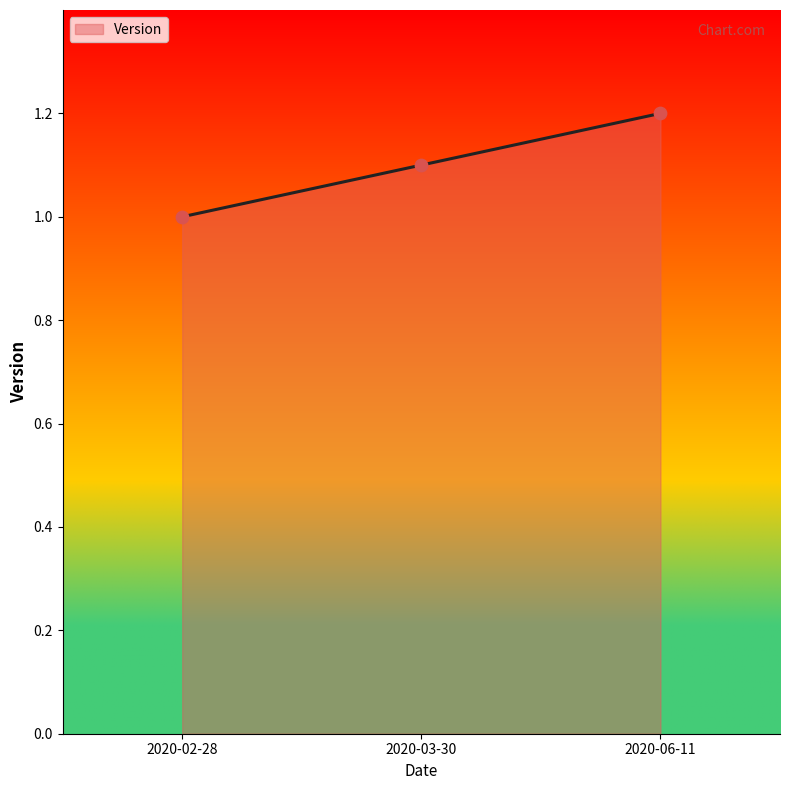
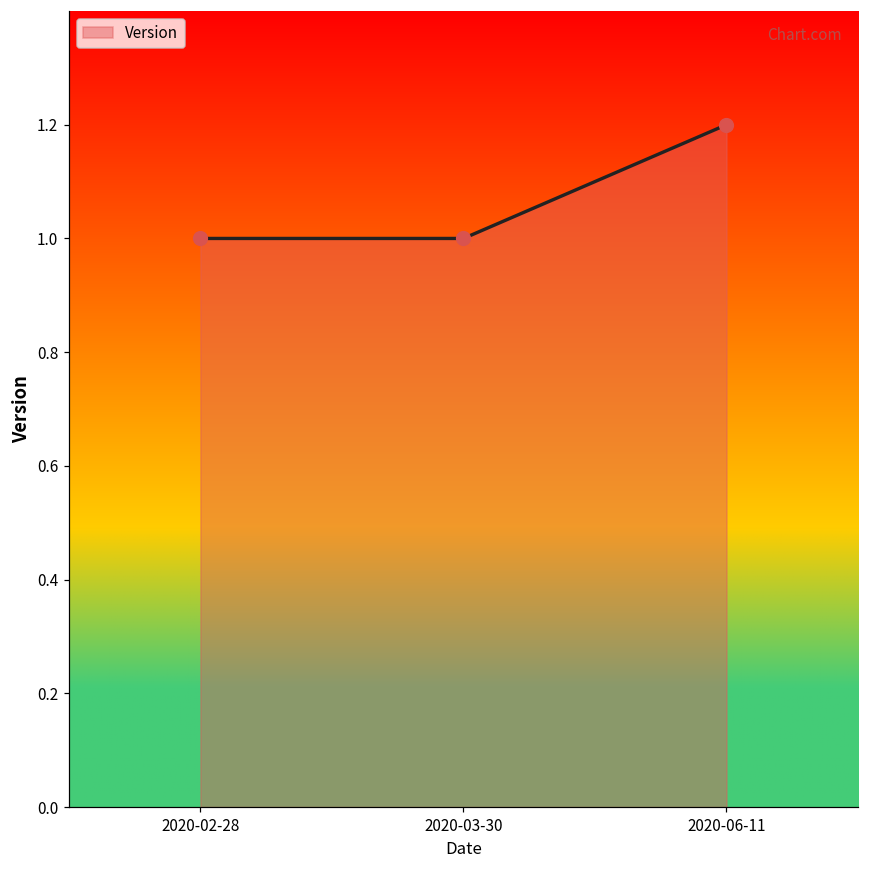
  {
    "2020-02-28": 1.0,
-   "2020-03-30": 1.1,
+   "2020-03-30": 1.0,
    "2020-06-11": 1.2
  }
